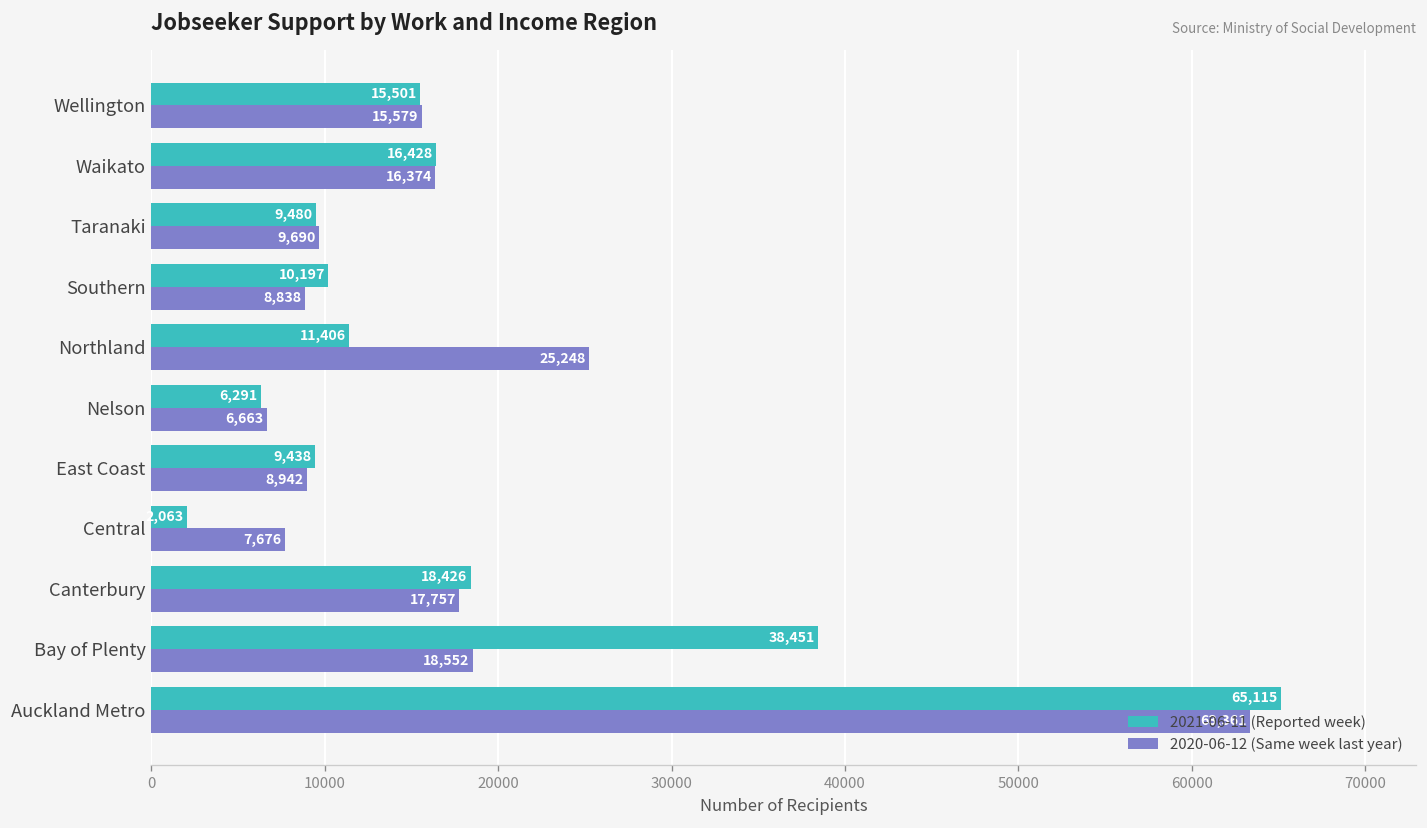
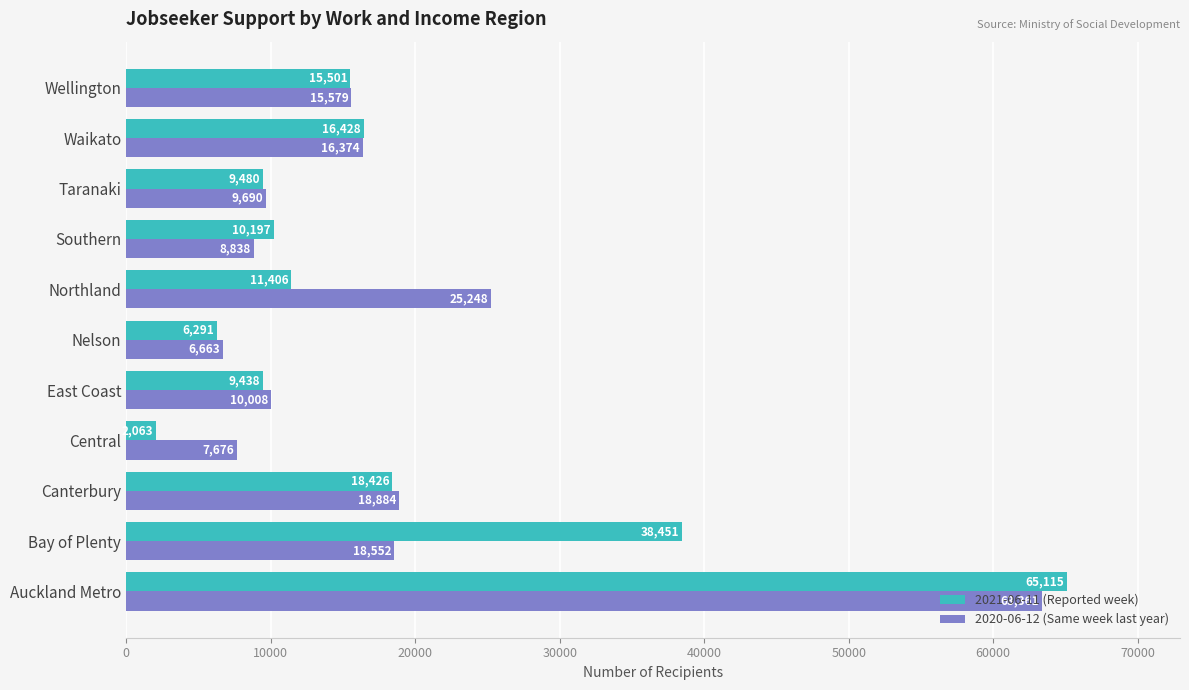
  {
    "2021-06-11 (Reported week)": {
      "Wellington": "15,501",
      "Waikato": "16,428",
      "Taranaki": "9,480",
      "Southern": "10,197",
      "Northland": "11,406",
      "Nelson": "6,291",
      "East Coast": "9,438",
      "Central": "2,063",
      "Canterbury": "18,426",
      "Bay of Plenty": "38,451",
      "Auckland Metro": "65,115"
    },
    "2020-06-12 (Same week last year)": {
      "Wellington": "15,579",
      "Waikato": "16,374",
      "Taranaki": "9,690",
      "Southern": "8,838",
      "Northland": "25,248",
      "Nelson": "6,663",
-     "East Coast": "8,942",
+     "East Coast": "10,008",
      "Central": "7,676",
-     "Canterbury": "17,757",
+     "Canterbury": "18,884",
      "Bay of Plenty": "18,552",
      "Auckland Metro": "63,361"
    }
  }
